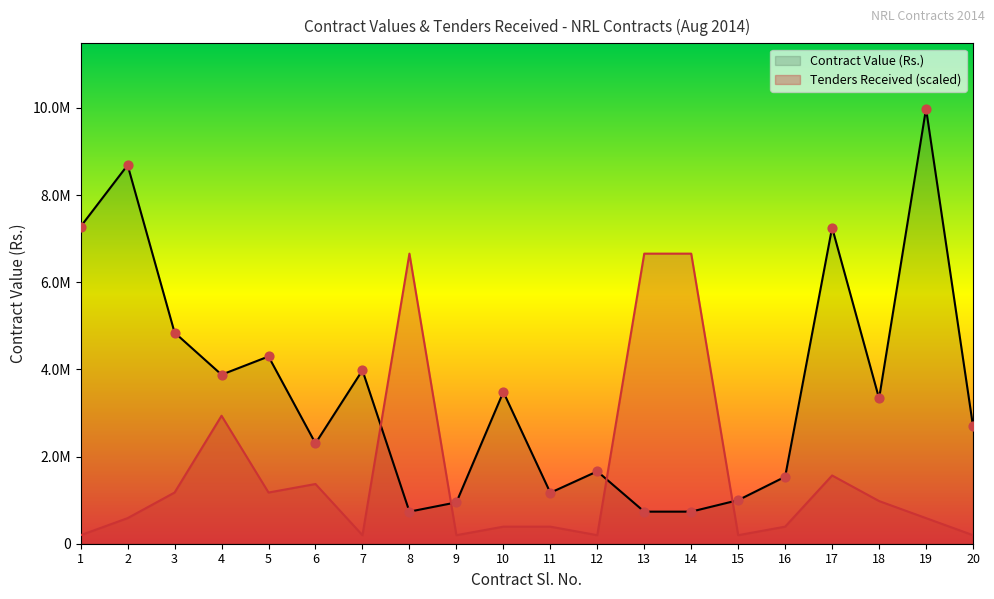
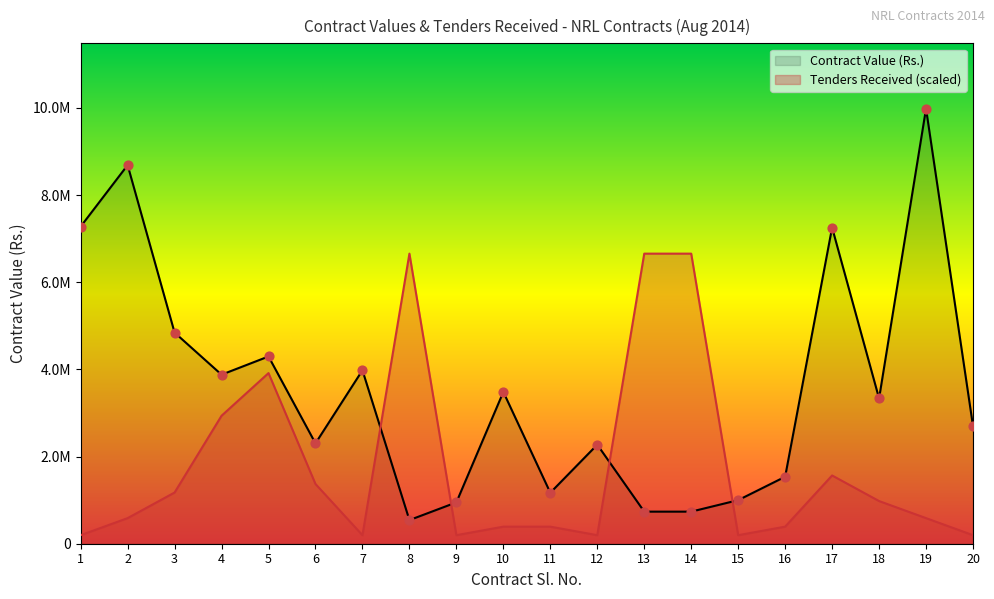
  {
    "Contract Value (Rs.)": {
      "1": 7300000,
      "2": 8700000,
      "3": 4800000,
      "4": 3900000,
      "5": 4300000,
      "6": 2300000,
      "7": 4000000,
-     "8": 700000,
+     "8": 500000,
      "9": 900000,
      "10": 3500000,
      "11": 1200000,
-     "12": 1700000,
+     "12": 2300000,
      "13": 700000,
      "14": 700000,
      "15": 1000000,
      "16": 1500000,
      "17": 7300000,
      "18": 3300000,
      "19": 10000000,
      "20": 2700000
    },
    "Tenders Received (scaled)": {
      "1": 200000,
      "2": 600000,
      "3": 1200000,
      "4": 2900000,
-     "5": 1200000,
+     "5": 3900000,
      "6": 1400000,
      "7": 200000,
      "8": 6700000,
      "9": 200000,
      "10": 400000,
      "11": 400000,
      "12": 200000,
      "13": 6700000,
      "14": 6700000,
      "15": 200000,
      "16": 400000,
      "17": 1600000,
      "18": 1000000,
      "19": 600000,
      "20": 200000
    }
  }
